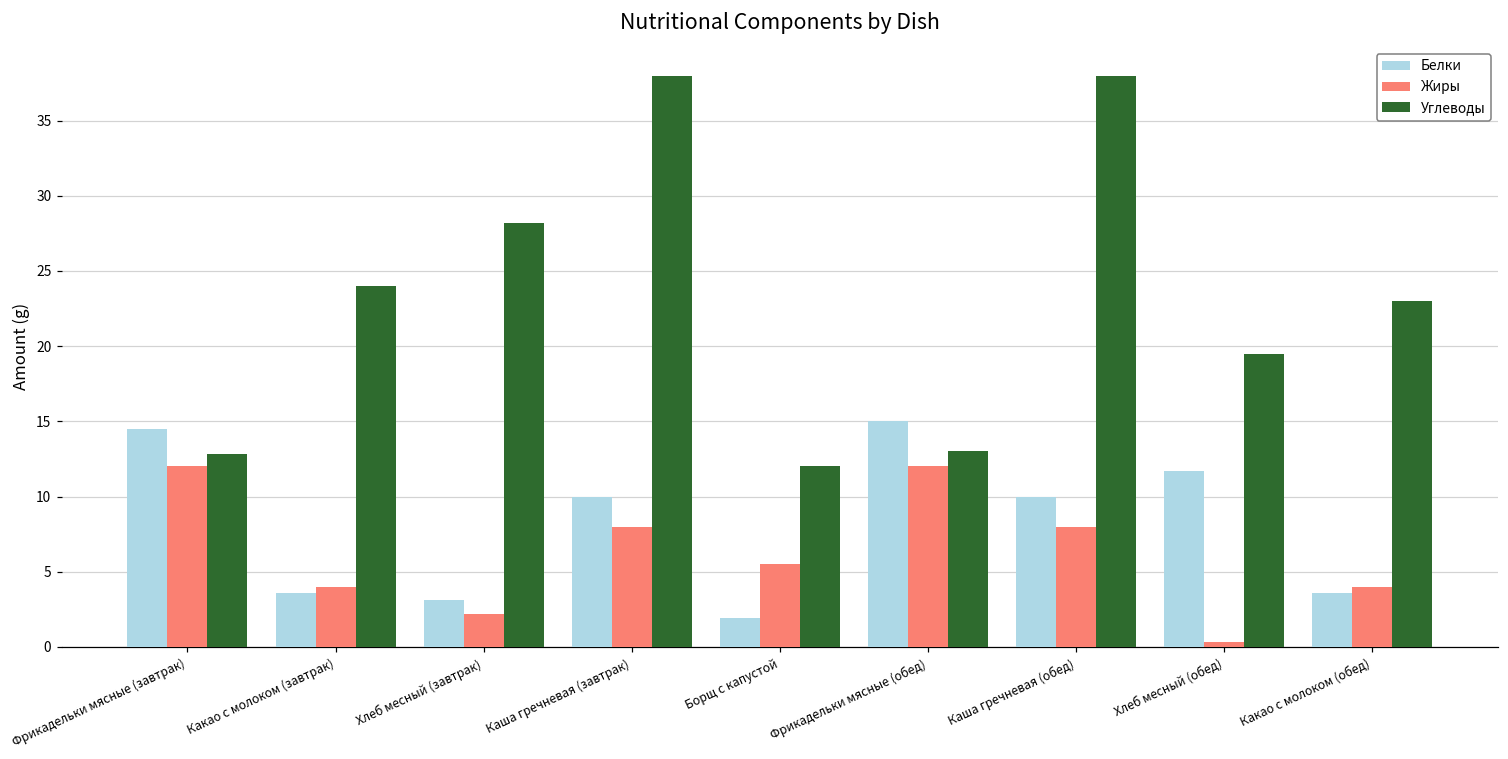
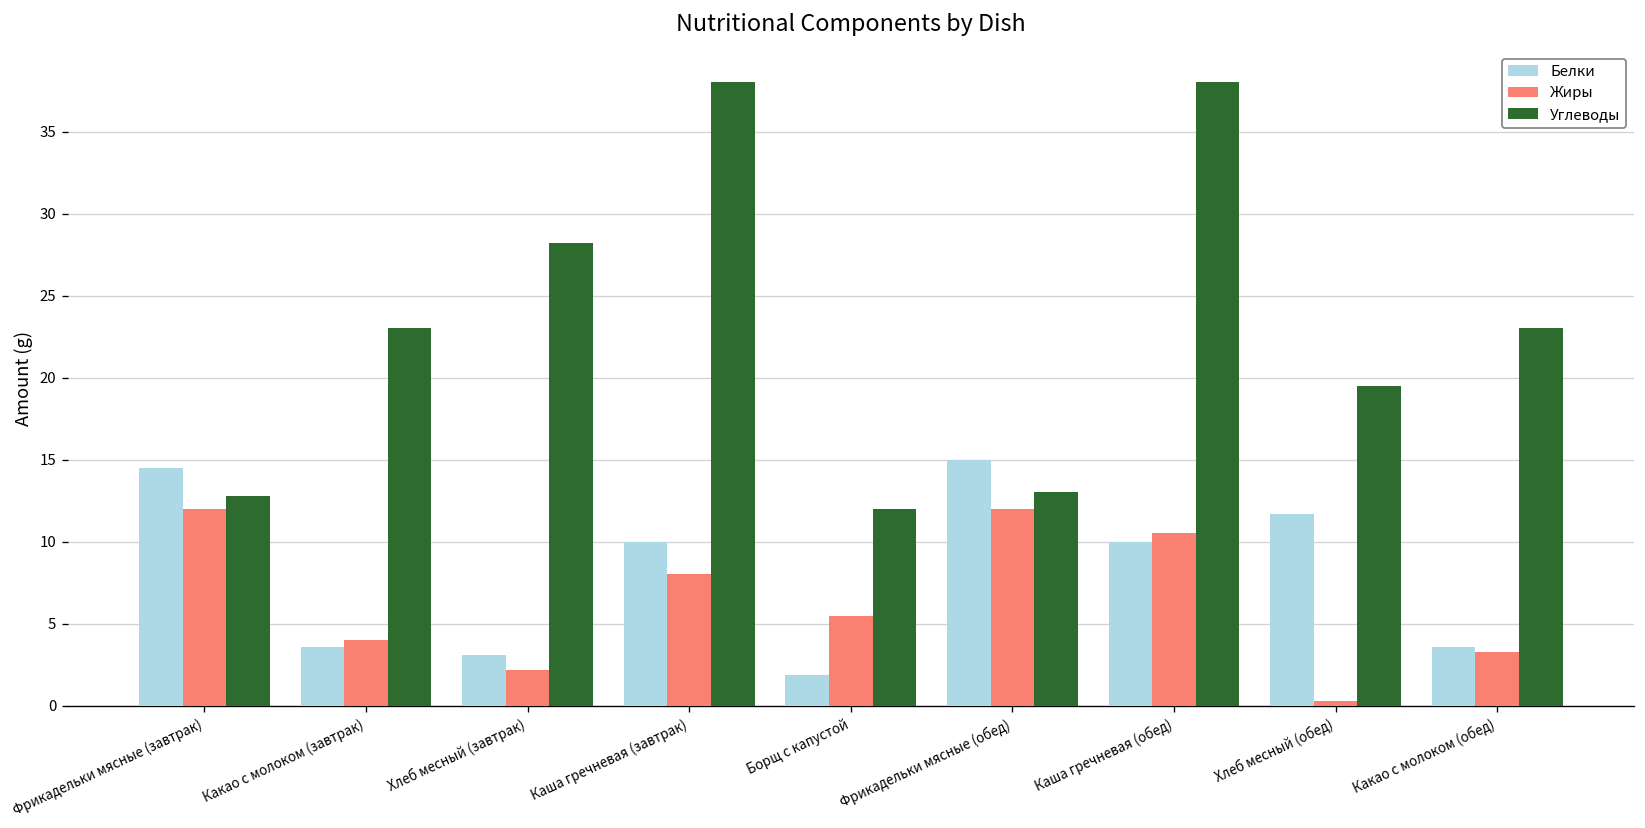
  {
    "Белки": {
      "Фрикадельки мясные (завтрак)": 14.5,
      "Какао с молоком (завтрак)": 3.6,
      "Хлеб месный (завтрак)": 3.1,
      "Каша гречневая (завтрак)": 10.0,
      "Борщ с капустой": 1.9,
      "Фрикадельки мясные (обед)": 15.0,
      "Каша гречневая (обед)": 10.0,
      "Хлеб месный (обед)": 11.7,
      "Какао с молоком (обед)": 3.6
    },
    "Жиры": {
      "Фрикадельки мясные (завтрак)": 12.0,
      "Какао с молоком (завтрак)": 4.0,
      "Хлеб месный (завтрак)": 2.2,
      "Каша гречневая (завтрак)": 8.0,
      "Борщ с капустой": 5.5,
      "Фрикадельки мясные (обед)": 12.0,
-     "Каша гречневая (обед)": 8.0,
+     "Каша гречневая (обед)": 10.5,
      "Хлеб месный (обед)": 0.3,
-     "Какао с молоком (обед)": 4.0
+     "Какао с молоком (обед)": 3.3
    },
    "Углеводы": {
      "Фрикадельки мясные (завтрак)": 12.8,
-     "Какао с молоком (завтрак)": 24,
+     "Какао с молоком (завтрак)": 23,
      "Хлеб месный (завтрак)": 28.2,
      "Каша гречневая (завтрак)": 38,
      "Борщ с капустой": 12,
      "Фрикадельки мясные (обед)": 13,
      "Каша гречневая (обед)": 38,
      "Хлеб месный (обед)": 19.5,
      "Какао с молоком (обед)": 23
    }
  }
